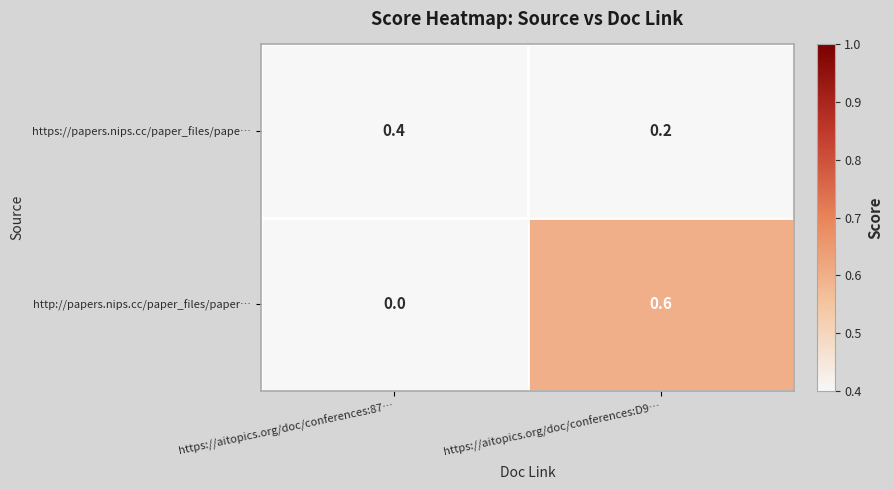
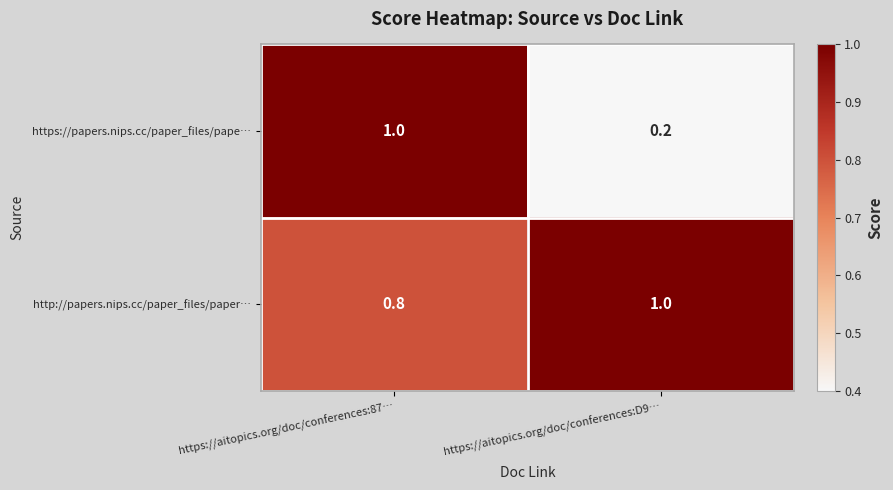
  {
    "https://papers.nips.cc/paper_files/pape…": {
-     "https://aitopics.org/doc/conferences:87…": 0.4,
+     "https://aitopics.org/doc/conferences:87…": 1.0,
      "https://aitopics.org/doc/conferences:D9…": 0.2
    },
    "http://papers.nips.cc/paper_files/paper…": {
-     "https://aitopics.org/doc/conferences:87…": 0.0,
-     "https://aitopics.org/doc/conferences:D9…": 0.6
+     "https://aitopics.org/doc/conferences:87…": 0.8,
+     "https://aitopics.org/doc/conferences:D9…": 1.0
    }
  }
